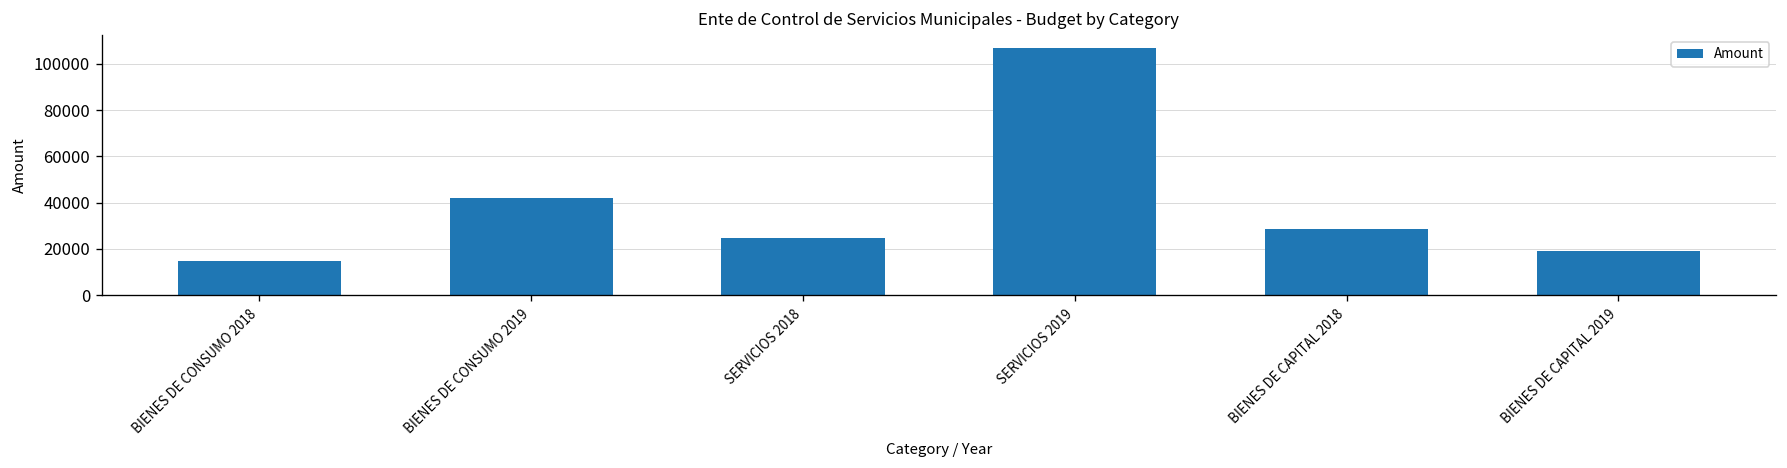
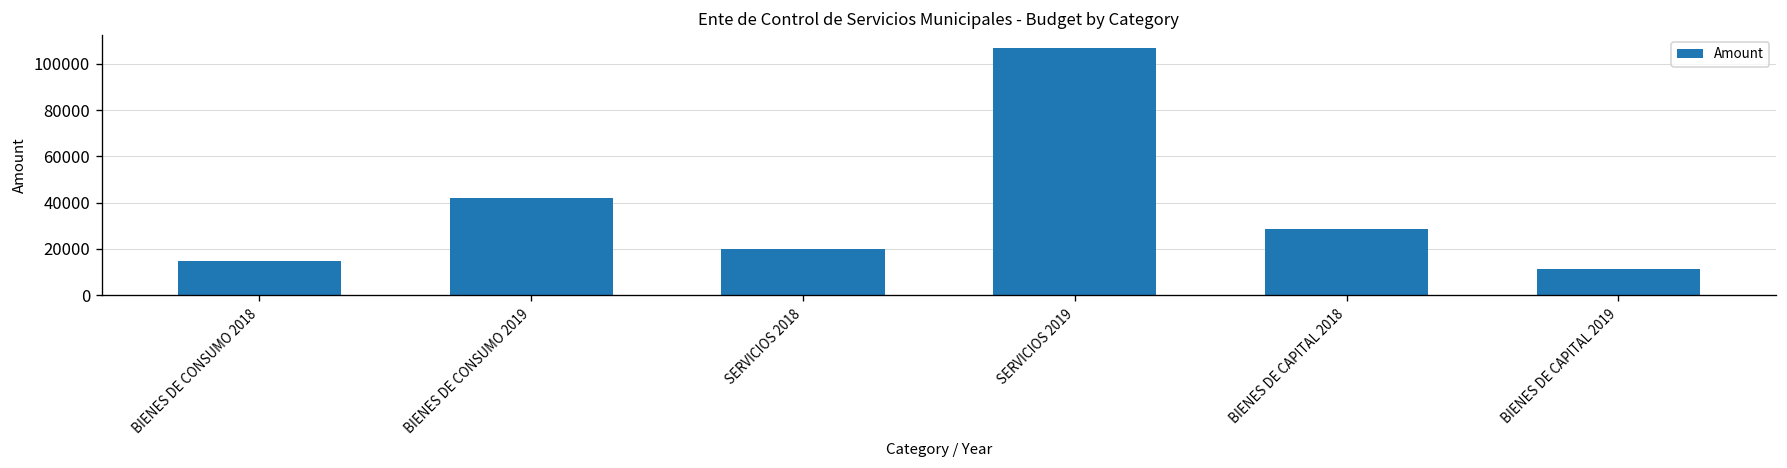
  {
    "BIENES DE CONSUMO 2018": 15000,
    "BIENES DE CONSUMO 2019": 42000,
-   "SERVICIOS 2018": 25000,
+   "SERVICIOS 2018": 20000,
    "SERVICIOS 2019": 107000,
    "BIENES DE CAPITAL 2018": 29000,
-   "BIENES DE CAPITAL 2019": 19000
+   "BIENES DE CAPITAL 2019": 11000
  }
